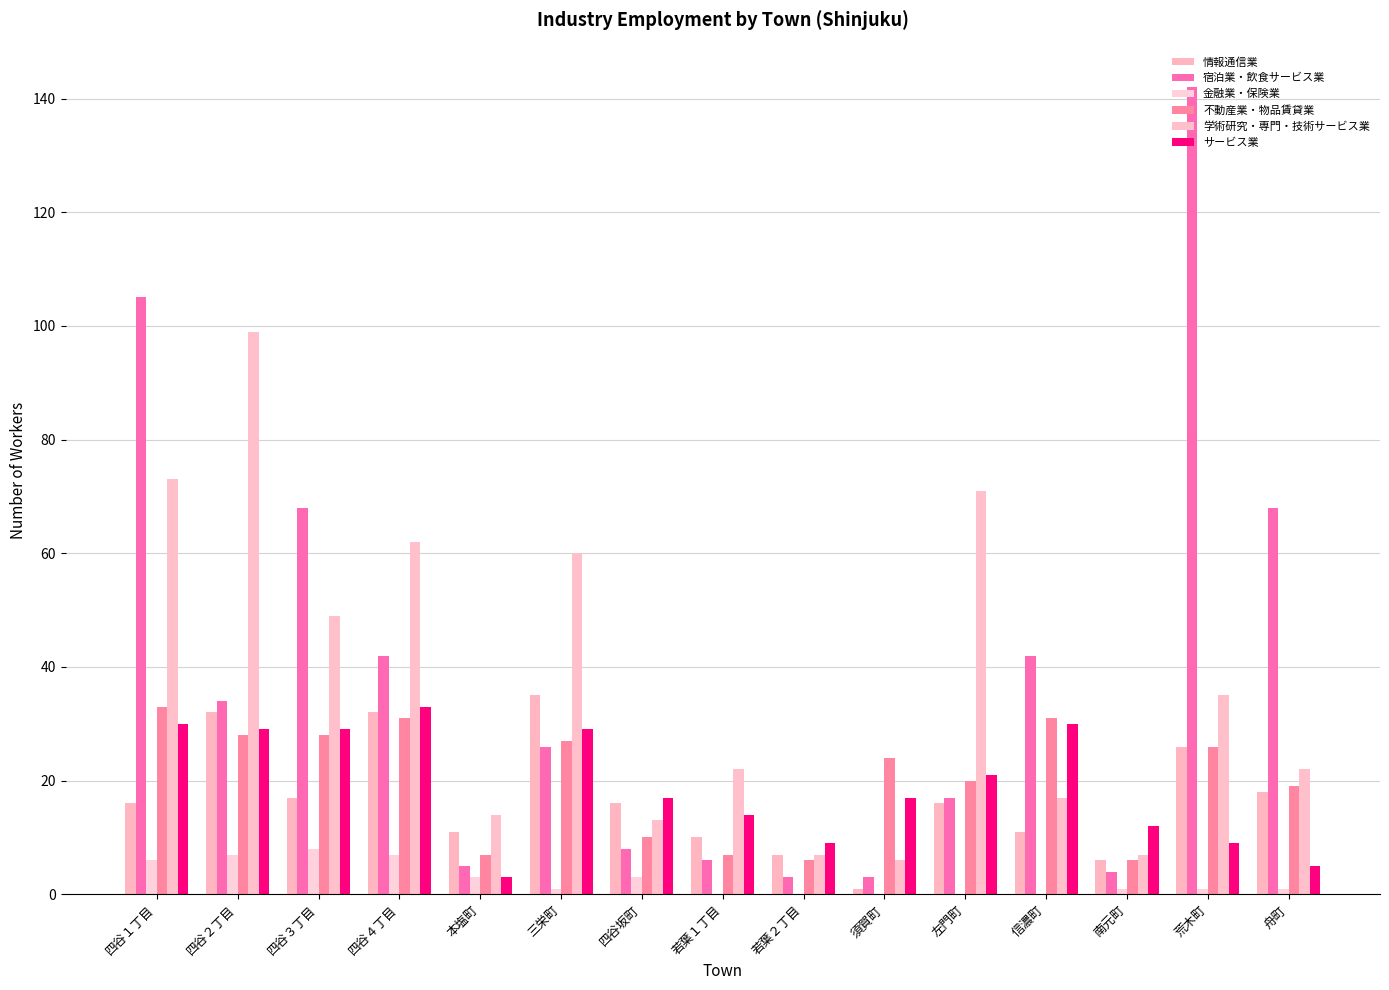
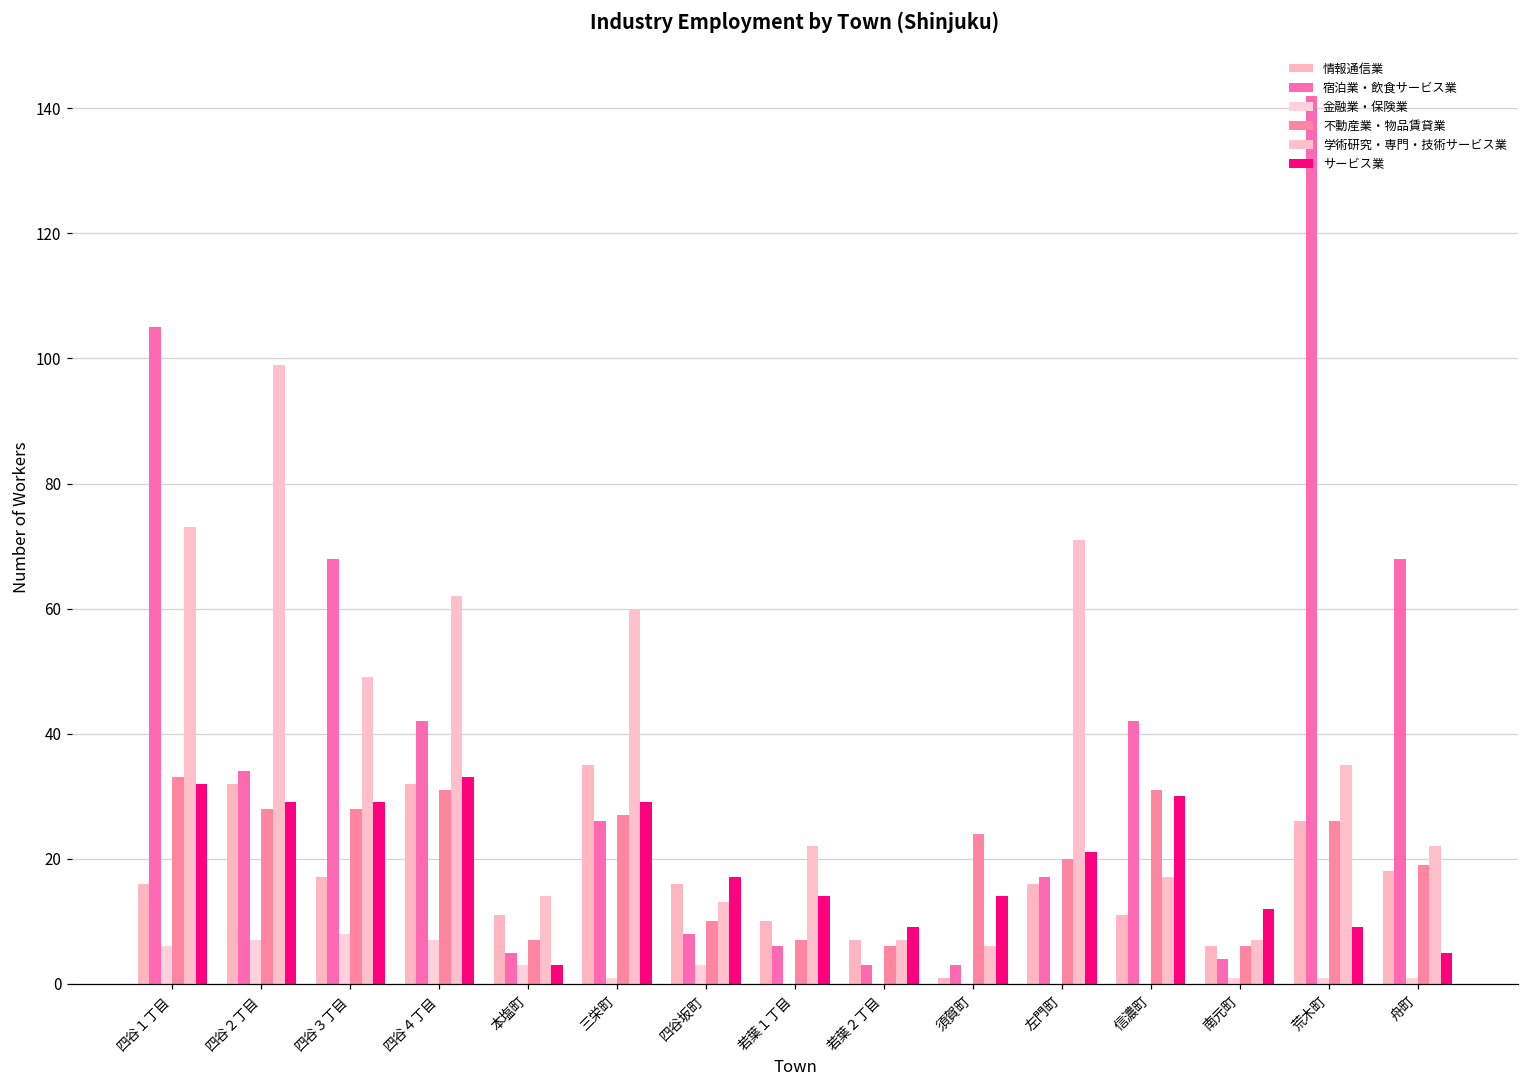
  {
    "サービス業": {
-     "四谷１丁目": 30,
+     "四谷１丁目": 32,
      "四谷２丁目": 29,
      "四谷３丁目": 29,
      "四谷４丁目": 33,
      "本塩町": 3,
      "三栄町": 29,
      "四谷坂町": 17,
      "若葉１丁目": 14,
      "若葉２丁目": 9,
-     "須賀町": 17,
+     "須賀町": 14,
      "左門町": 21,
      "信濃町": 30,
      "南元町": 12,
      "荒木町": 9,
      "舟町": 5
    }
  }
